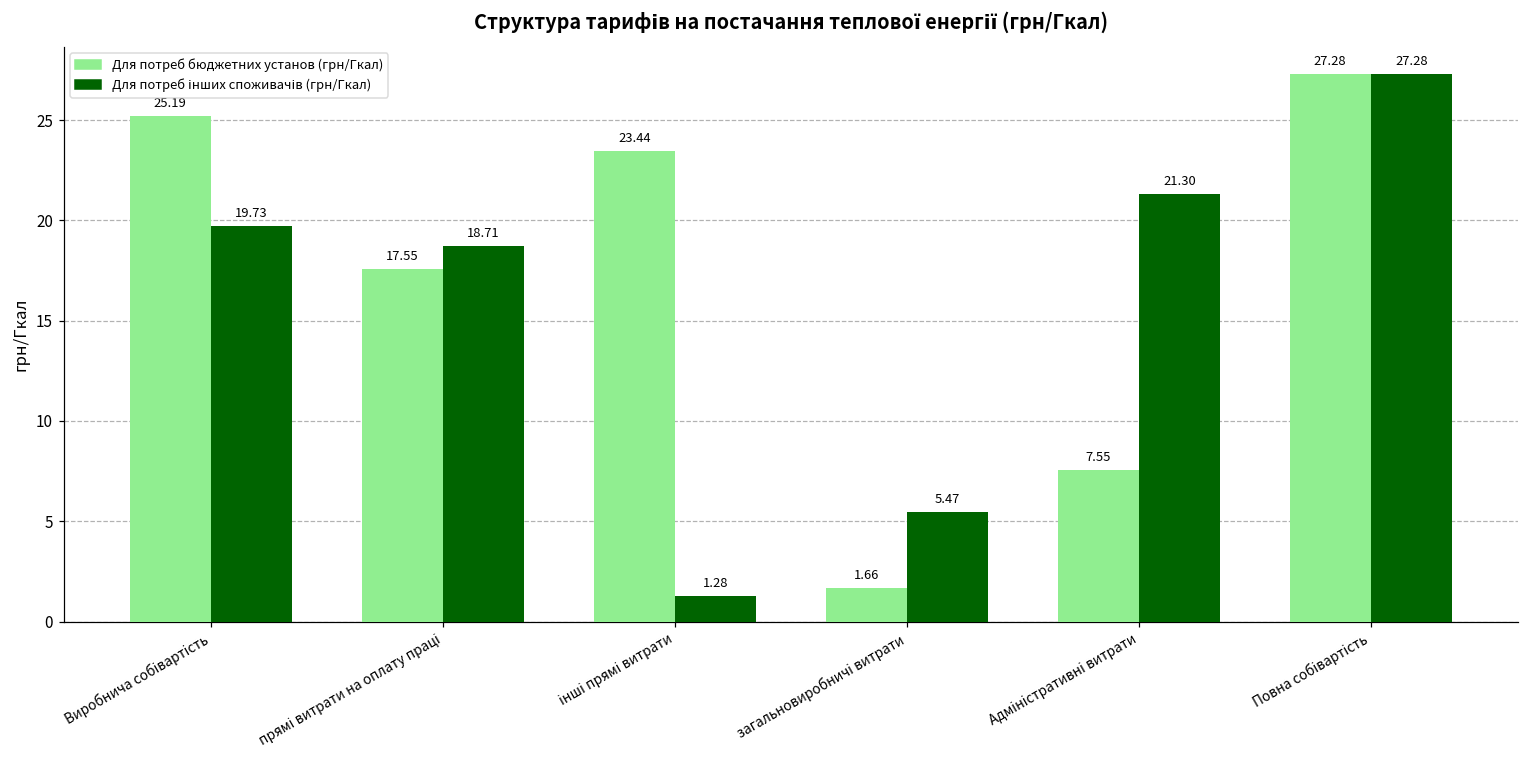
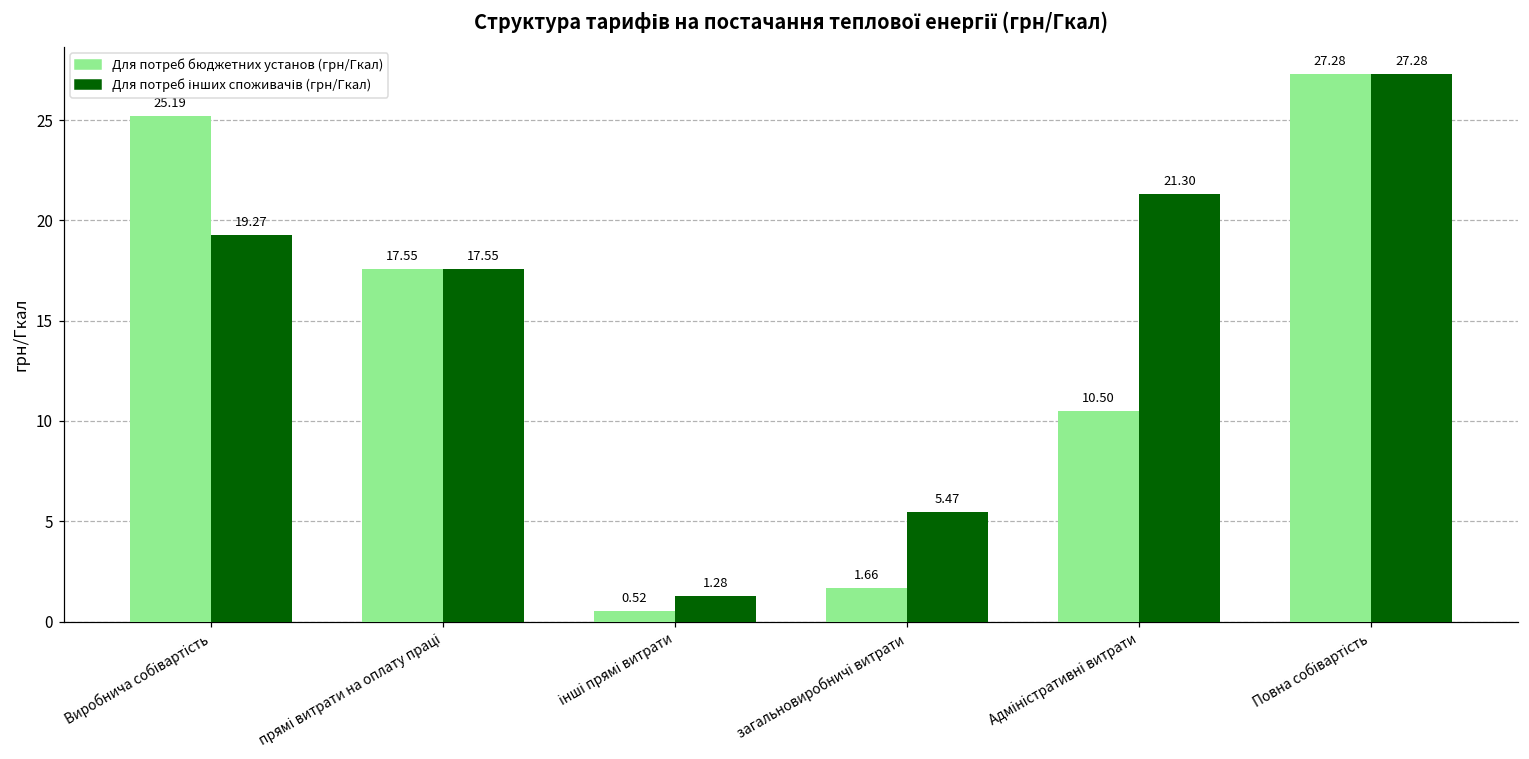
  {
    "Для потреб бюджетних установ (грн/Гкал)": {
      "прямі витрати на оплату праці": 17.55,
-     "інші прямі витрати": 23.44,
+     "інші прямі витрати": 0.52,
      "загальновиробничі витрати": 1.66,
-     "Адміністративні витрати": 7.55,
+     "Адміністративні витрати": 10.50,
      "Повна собівартість": 27.28
    },
    "Для потреб інших споживачів (грн/Гкал)": {
-     "Виробнича собівартість": 19.73,
-     "прямі витрати на оплату праці": 18.71,
+     "Виробнича собівартість": 19.27,
+     "прямі витрати на оплату праці": 17.55,
      "інші прямі витрати": 1.28,
      "загальновиробничі витрати": 5.47,
      "Адміністративні витрати": 21.30,
      "Повна собівартість": 27.28
    }
  }
